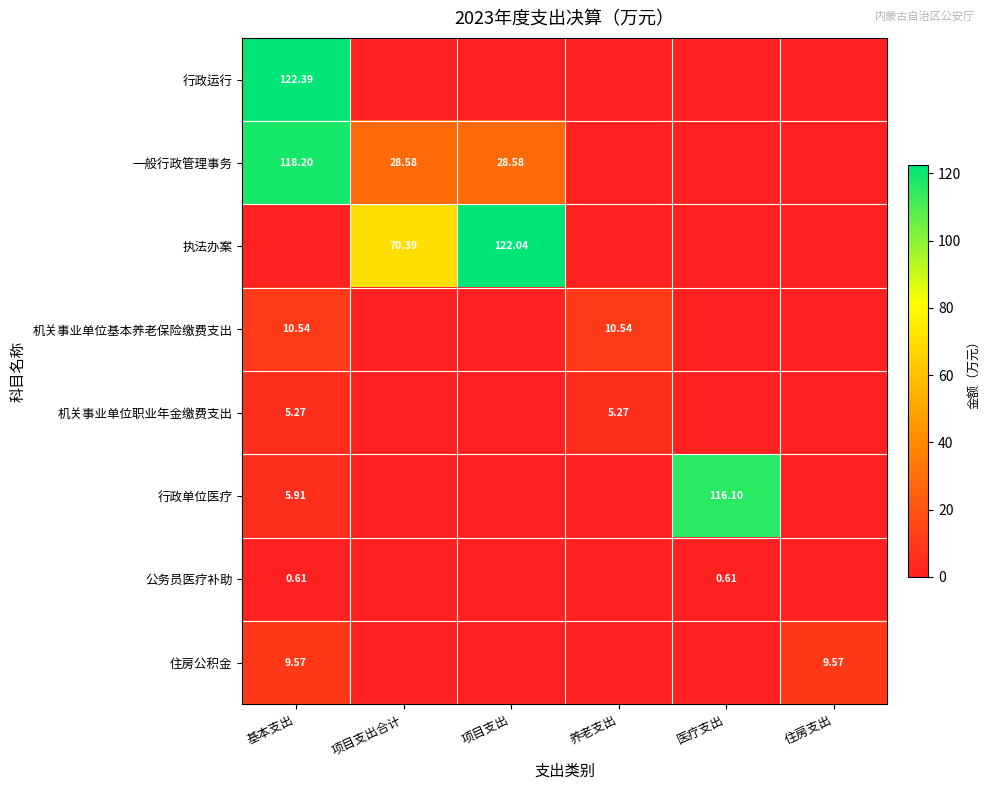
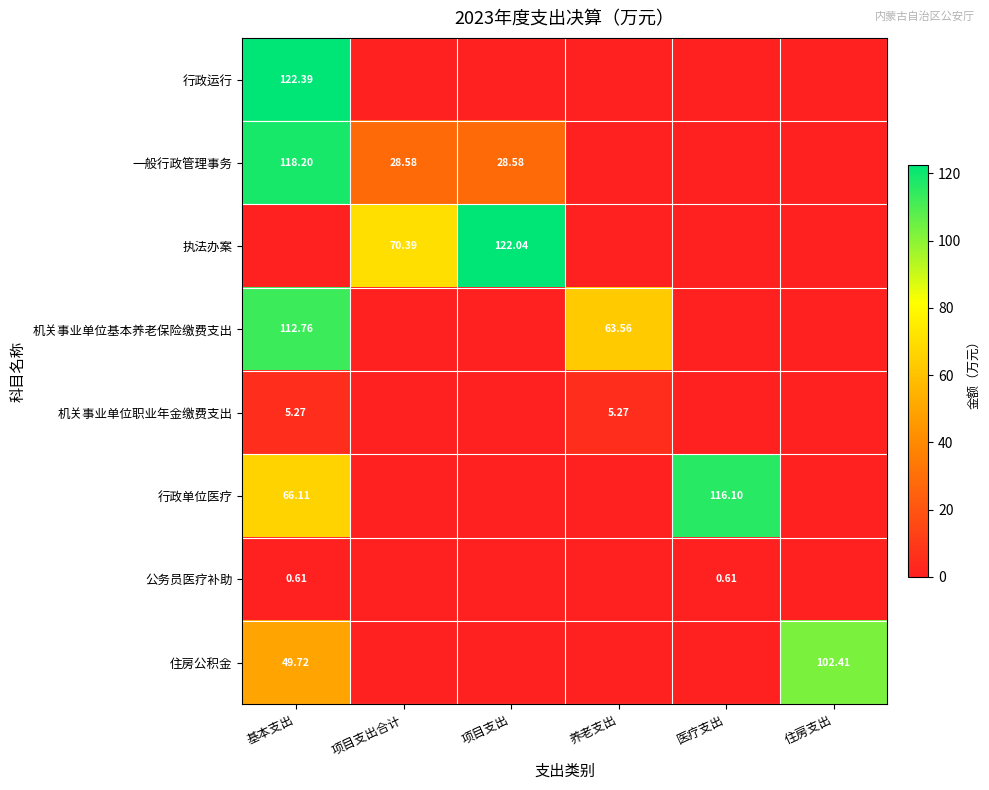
  {
    "行政运行": {
      "基本支出": 122.39
    },
    "一般行政管理事务": {
      "基本支出": 118.20,
      "项目支出合计": 28.58,
      "项目支出": 28.58
    },
    "执法办案": {
      "项目支出合计": 70.39,
      "项目支出": 122.04
    },
    "机关事业单位基本养老保险缴费支出": {
-     "基本支出": 10.54,
-     "养老支出": 10.54
+     "基本支出": 112.76,
+     "养老支出": 63.56
    },
    "机关事业单位职业年金缴费支出": {
      "基本支出": 5.27,
      "养老支出": 5.27
    },
    "行政单位医疗": {
-     "基本支出": 5.91,
+     "基本支出": 66.11,
      "医疗支出": 116.10
    },
    "公务员医疗补助": {
      "基本支出": 0.61,
      "医疗支出": 0.61
    },
    "住房公积金": {
-     "基本支出": 9.57,
-     "住房支出": 9.57
+     "基本支出": 49.72,
+     "住房支出": 102.41
    }
  }
